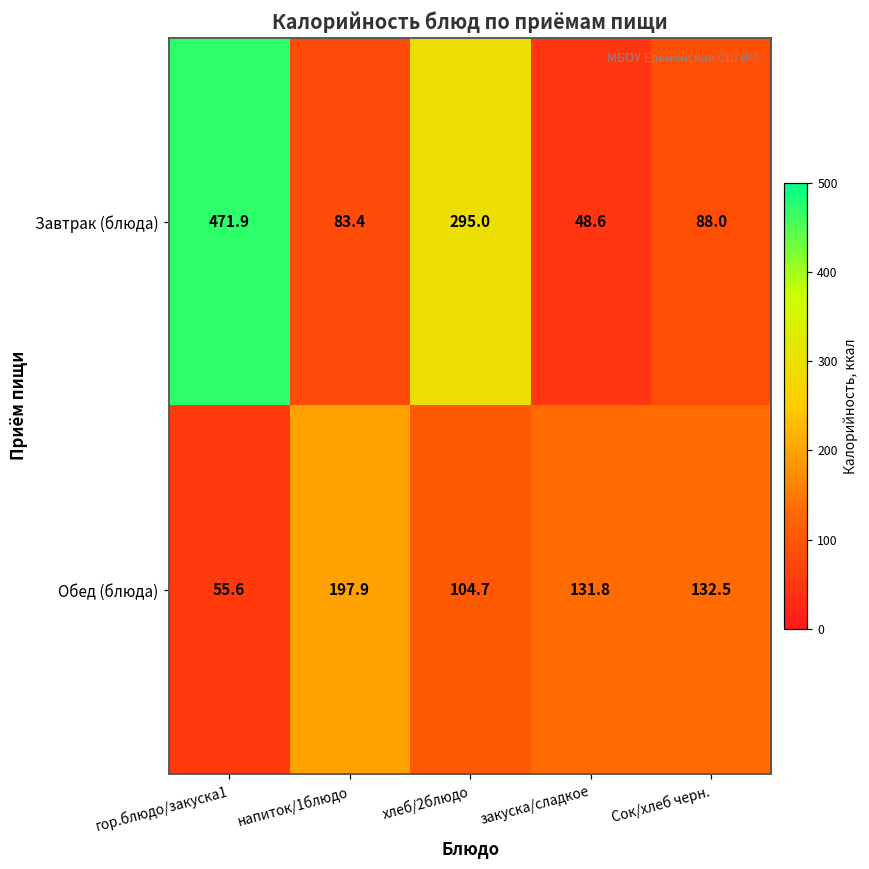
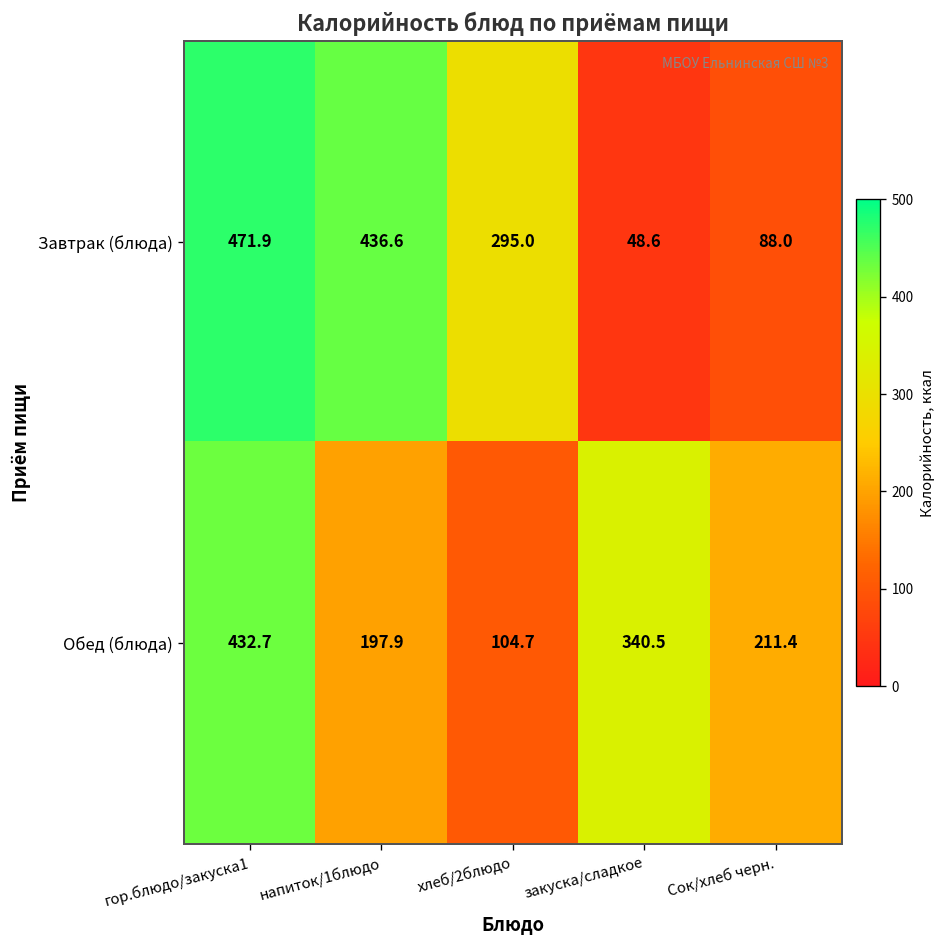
  {
    "Завтрак (блюда)": {
      "гор.блюдо/закуска1": 471.9,
-     "напиток/1блюдо": 83.4,
+     "напиток/1блюдо": 436.6,
      "хлеб/2блюдо": 295.0,
      "закуска/сладкое": 48.6
    },
    "Обед (блюда)": {
-     "гор.блюдо/закуска1": 55.6,
+     "гор.блюдо/закуска1": 432.7,
      "напиток/1блюдо": 197.9,
      "хлеб/2блюдо": 104.7,
-     "закуска/сладкое": 131.8,
-     "Сок/хлеб черн.": 132.5
+     "закуска/сладкое": 340.5,
+     "Сок/хлеб черн.": 211.4
    }
  }
